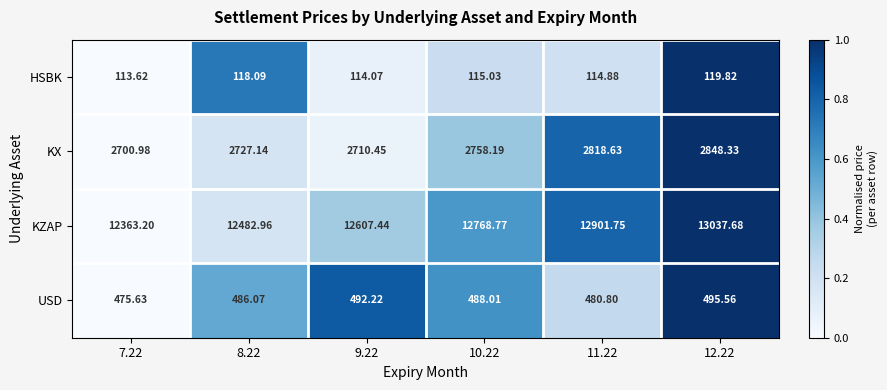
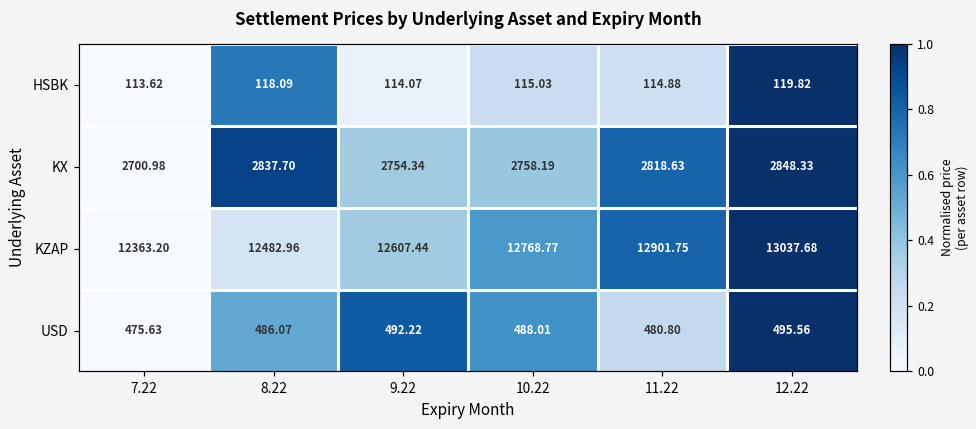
  {
    "HSBK": {
      "7.22": 113.62,
      "8.22": 118.09,
      "9.22": 114.07,
      "10.22": 115.03,
      "11.22": 114.88,
      "12.22": 119.82
    },
    "KX": {
      "7.22": 2700.98,
-     "8.22": 2727.14,
-     "9.22": 2710.45,
+     "8.22": 2837.70,
+     "9.22": 2754.34,
      "10.22": 2758.19,
      "11.22": 2818.63,
      "12.22": 2848.33
    },
    "KZAP": {
      "7.22": 12363.20,
      "8.22": 12482.96,
      "9.22": 12607.44,
      "10.22": 12768.77,
      "11.22": 12901.75,
      "12.22": 13037.68
    },
    "USD": {
      "7.22": 475.63,
      "8.22": 486.07,
      "9.22": 492.22,
      "10.22": 488.01,
      "11.22": 480.80,
      "12.22": 495.56
    }
  }
